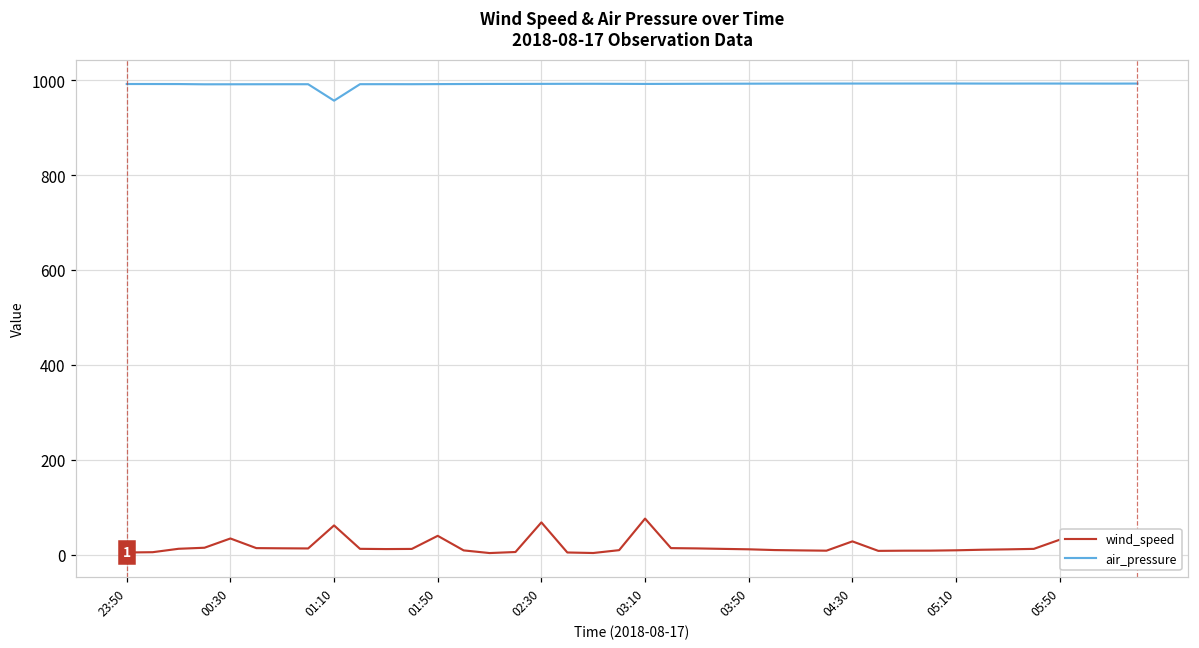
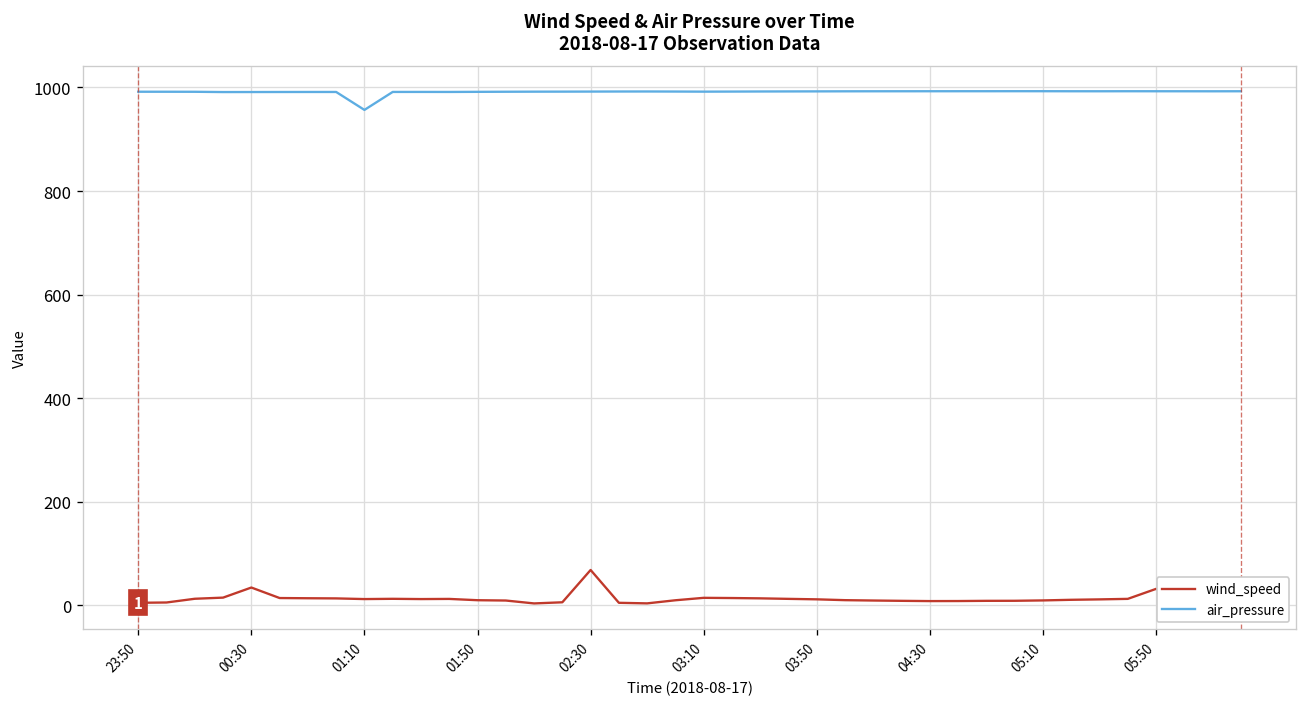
  {
    "wind_speed": {
      "00:30": 30,
-     "01:10": 60,
-     "01:50": 40,
+     "01:10": 10,
+     "01:50": 10,
      "02:30": 70,
-     "03:10": 80,
+     "03:10": 10,
      "03:50": 10,
-     "04:30": 30,
+     "04:30": 10,
      "05:10": 10,
      "05:50": 30
    },
    "air_pressure": {
      "23:50": 990,
      "00:30": 990,
      "01:10": 960,
      "01:50": 990,
      "02:30": 990,
      "03:10": 990,
      "03:50": 990,
      "04:30": 990,
      "05:10": 990,
      "05:50": 990
    }
  }
